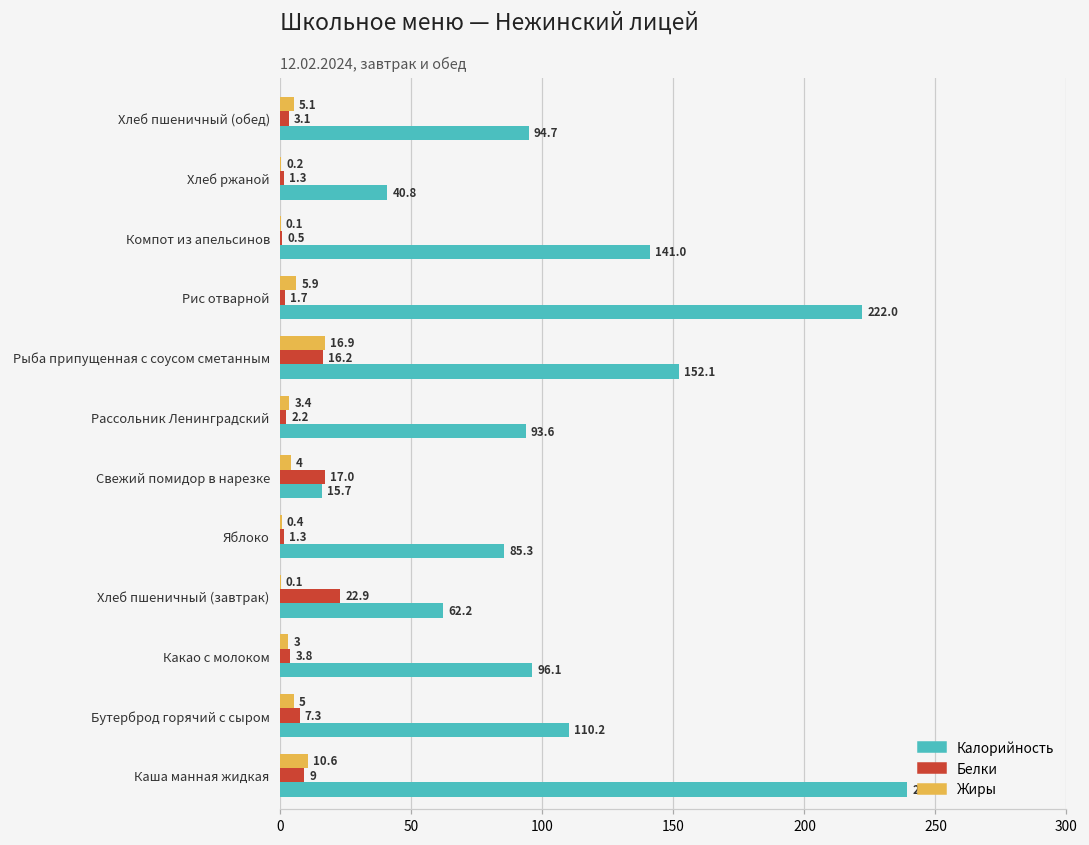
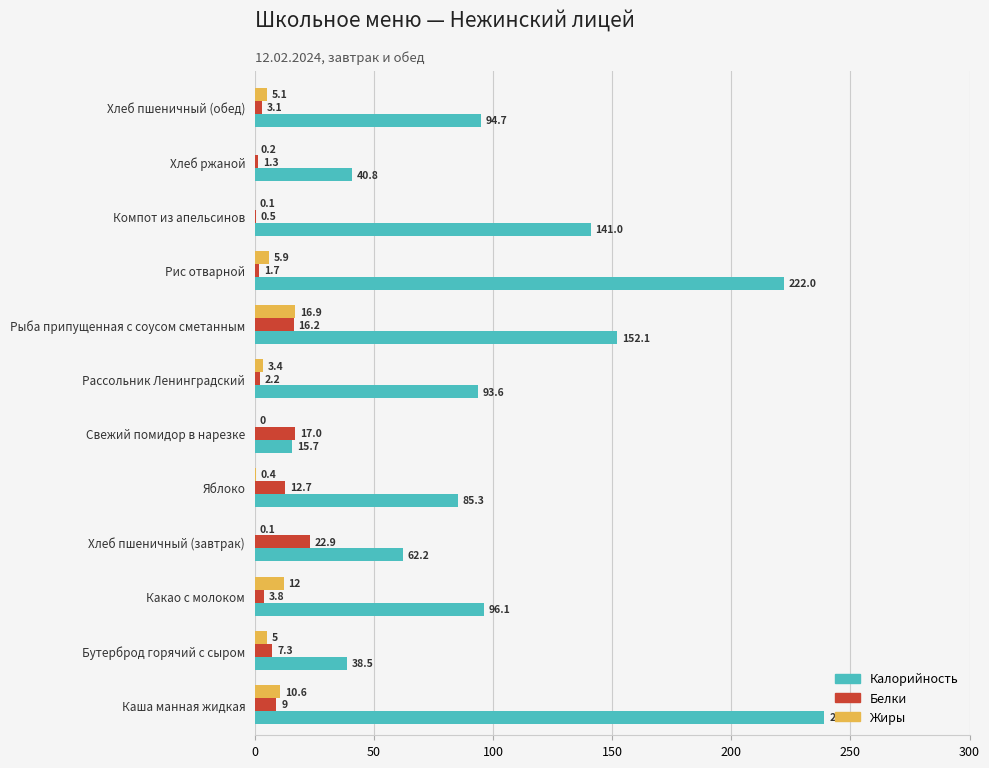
  {
    "Калорийность": {
      "Хлеб пшеничный (обед)": 94.7,
      "Хлеб ржаной": 40.8,
      "Компот из апельсинов": 141.0,
      "Рис отварной": 222.0,
      "Рыба припущенная с соусом сметанным": 152.1,
      "Рассольник Ленинградский": 93.6,
      "Свежий помидор в нарезке": 15.7,
      "Яблоко": 85.3,
      "Хлеб пшеничный (завтрак)": 62.2,
      "Какао с молоком": 96.1,
-     "Бутерброд горячий с сыром": 110.2,
+     "Бутерброд горячий с сыром": 38.5,
      "Каша манная жидкая": 239.1
    },
    "Белки": {
      "Хлеб пшеничный (обед)": 3.1,
      "Хлеб ржаной": 1.3,
      "Компот из апельсинов": 0.5,
      "Рис отварной": 1.7,
      "Рыба припущенная с соусом сметанным": 16.2,
      "Рассольник Ленинградский": 2.2,
      "Свежий помидор в нарезке": 17.0,
-     "Яблоко": 1.3,
+     "Яблоко": 12.7,
      "Хлеб пшеничный (завтрак)": 22.9,
      "Какао с молоком": 3.8,
      "Бутерброд горячий с сыром": 7.3,
      "Каша манная жидкая": 9
    },
    "Жиры": {
      "Хлеб пшеничный (обед)": 5.1,
      "Хлеб ржаной": 0.2,
      "Компот из апельсинов": 0.1,
      "Рис отварной": 5.9,
      "Рыба припущенная с соусом сметанным": 16.9,
      "Рассольник Ленинградский": 3.4,
-     "Свежий помидор в нарезке": 4,
+     "Свежий помидор в нарезке": 0,
      "Яблоко": 0.4,
      "Хлеб пшеничный (завтрак)": 0.1,
-     "Какао с молоком": 3,
+     "Какао с молоком": 12,
      "Бутерброд горячий с сыром": 5,
      "Каша манная жидкая": 10.6
    }
  }
